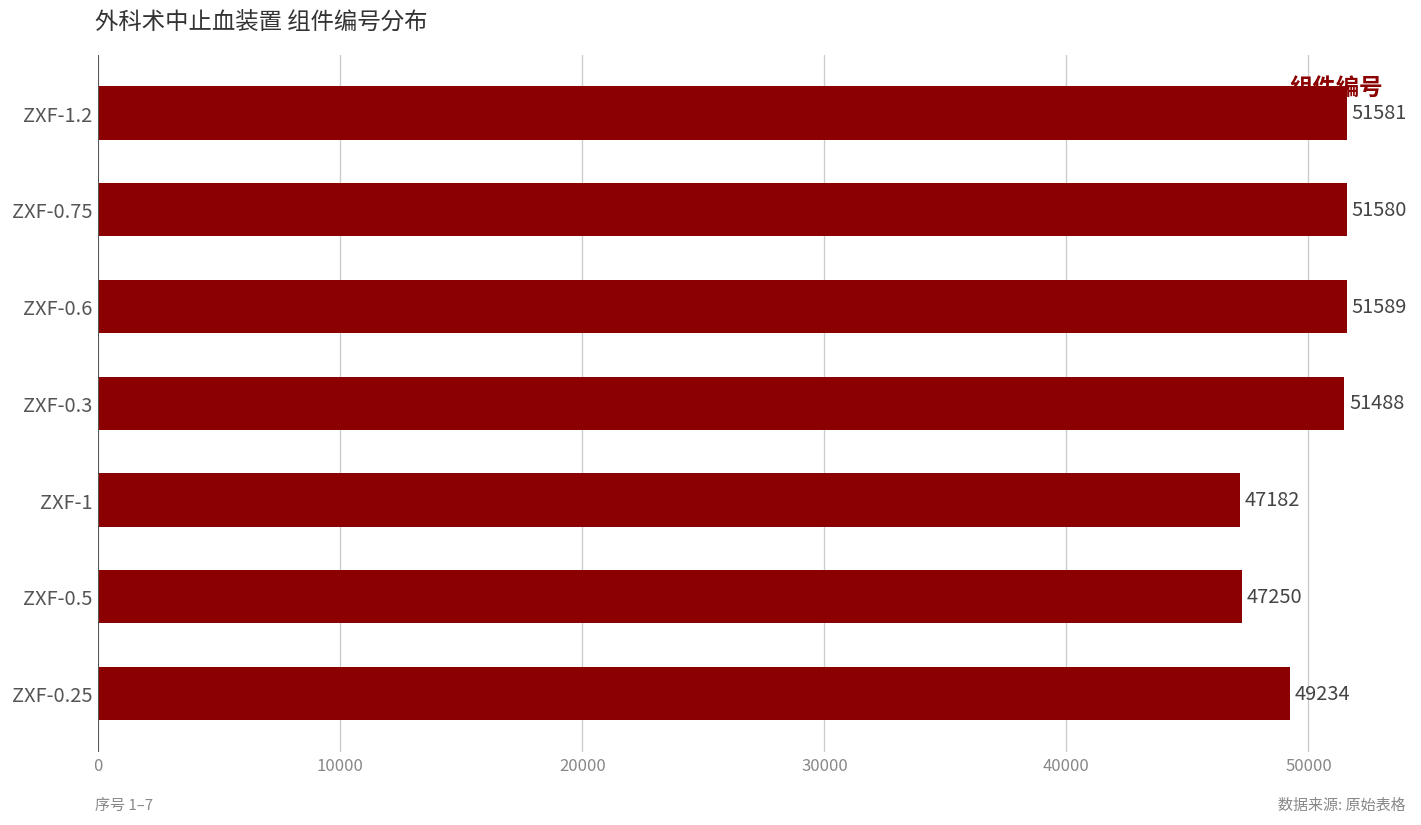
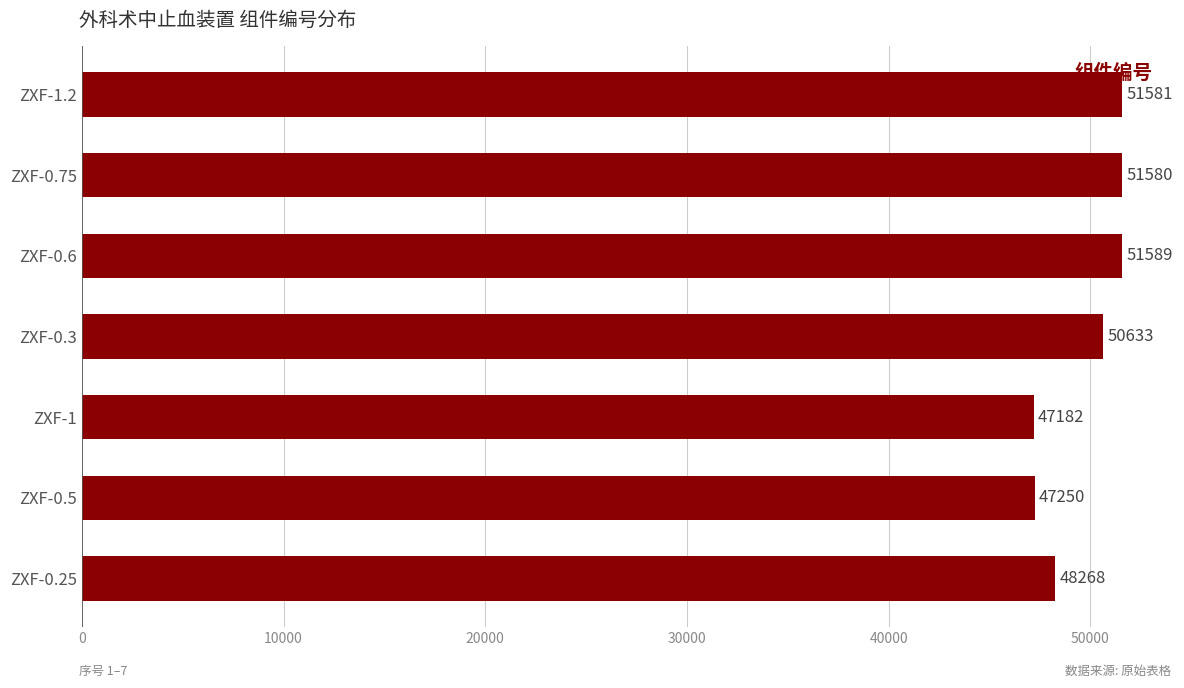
  {
    "ZXF-1.2": 51581,
    "ZXF-0.75": 51580,
    "ZXF-0.6": 51589,
-   "ZXF-0.3": 51488,
+   "ZXF-0.3": 50633,
    "ZXF-1": 47182,
    "ZXF-0.5": 47250,
-   "ZXF-0.25": 49234
+   "ZXF-0.25": 48268
  }
